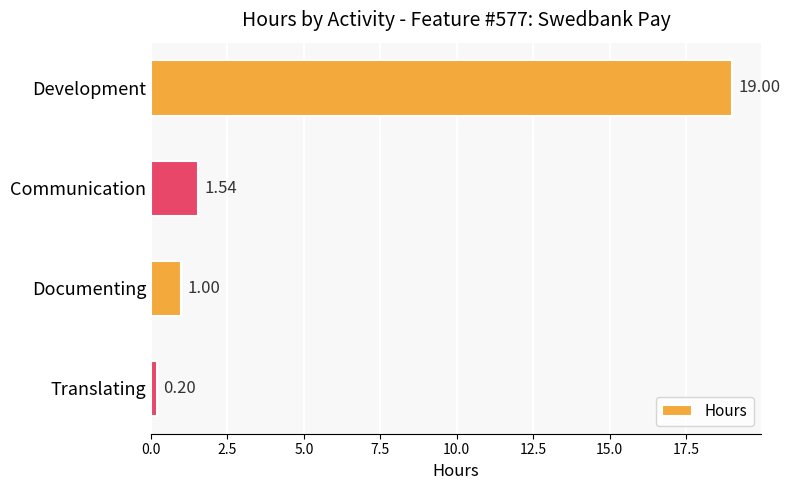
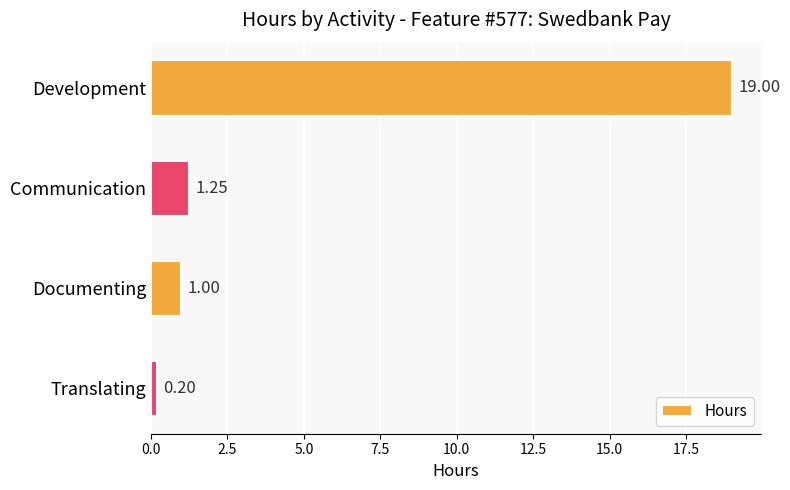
  {
    "Development": 19.00,
-   "Communication": 1.54,
+   "Communication": 1.25,
    "Documenting": 1.00,
    "Translating": 0.20
  }
